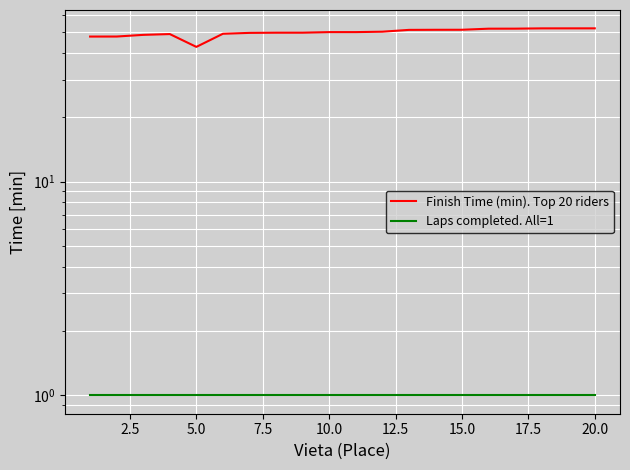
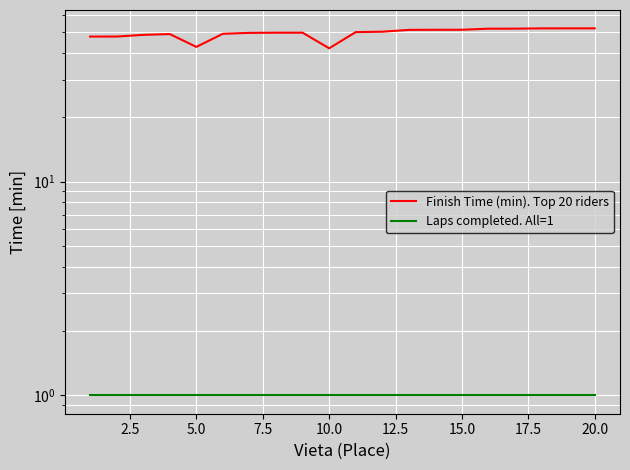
  {
    "Finish Time (min). Top 20 riders": {
      "5.0": 43,
-     "10.0": 50,
+     "10.0": 42,
      "15.0": 51,
      "20.0": 52
    },
    "Laps completed. All=1": {
      "5.0": 1,
      "10.0": 1,
      "15.0": 1,
      "20.0": 1
    }
  }
